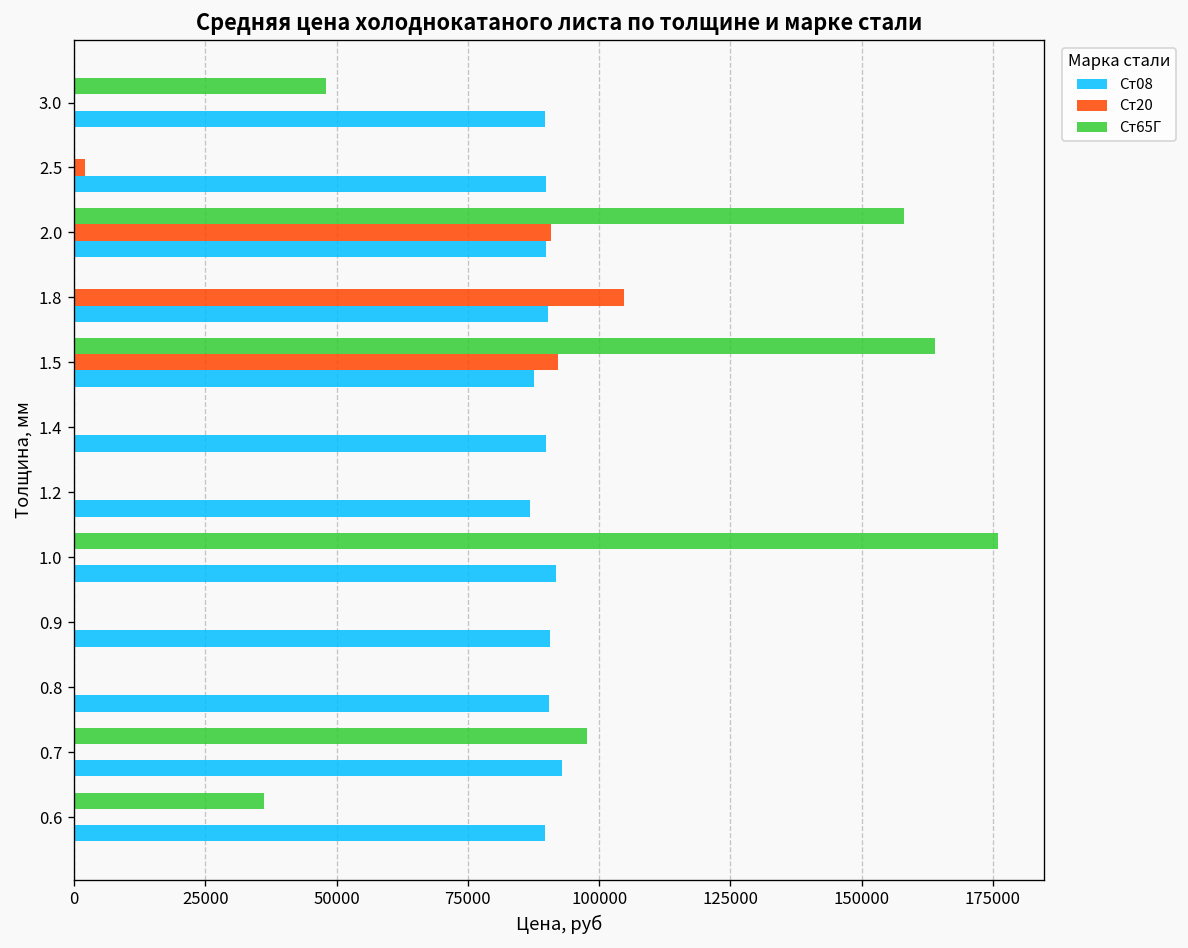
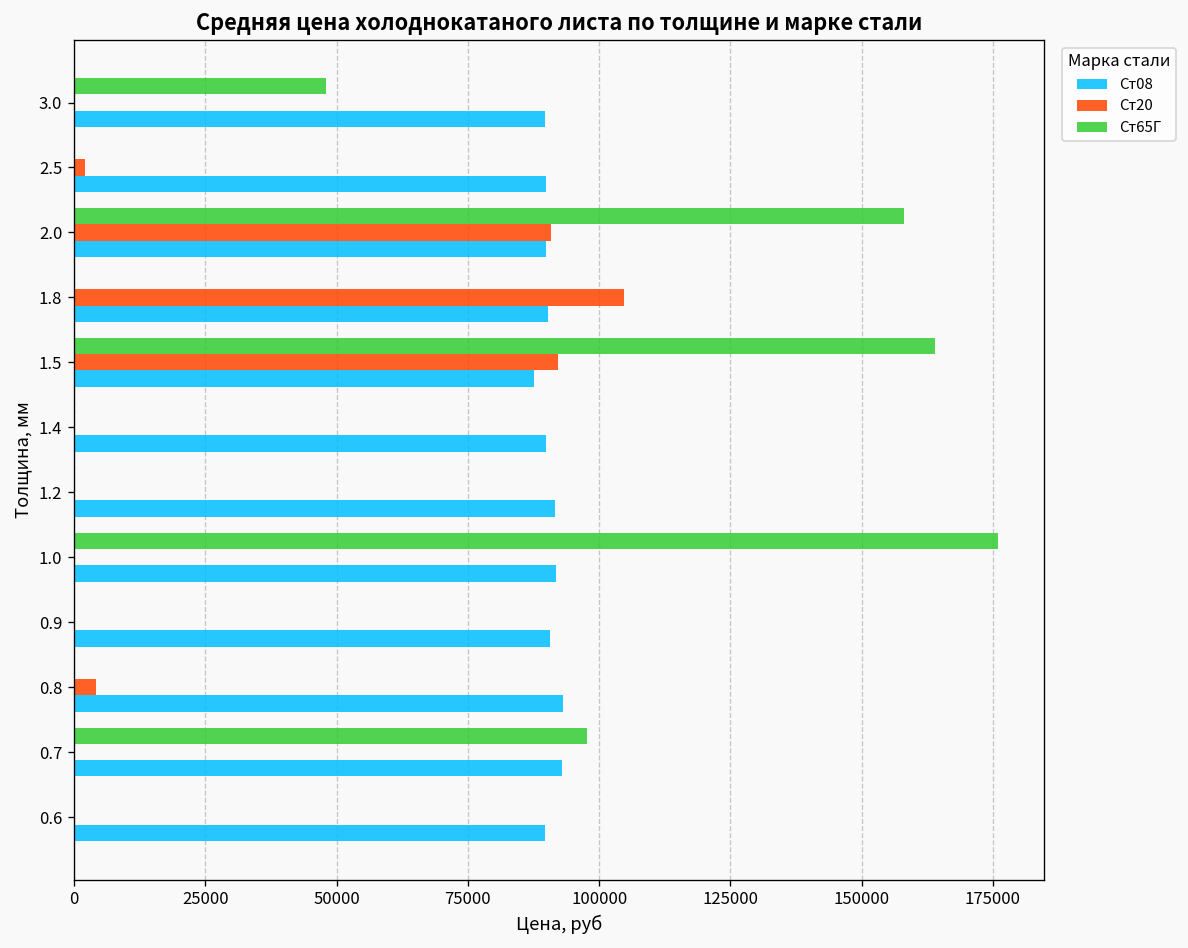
  {
    "Ст08": {
      "3.0": 90000,
      "2.5": 90000,
      "2.0": 90000,
      "1.8": 90000,
      "1.5": 88000,
      "1.4": 90000,
-     "1.2": 87000,
+     "1.2": 92000,
      "1.0": 92000,
      "0.9": 91000,
-     "0.8": 91000,
+     "0.8": 93000,
      "0.7": 93000,
      "0.6": 90000
    },
    "Ст20": {
      "3.0": 0,
      "2.5": 2000,
      "2.0": 91000,
      "1.8": 105000,
      "1.5": 92000,
      "1.4": 0,
      "1.2": 0,
      "1.0": 0,
      "0.9": 0,
-     "0.8": 0,
+     "0.8": 4000,
      "0.7": 0,
      "0.6": 0
    },
    "Ст65Г": {
      "3.0": 48000,
      "2.5": 0,
      "2.0": 158000,
      "1.8": 0,
      "1.5": 164000,
      "1.4": 0,
      "1.2": 0,
      "1.0": 176000,
      "0.9": 0,
      "0.8": 0,
      "0.7": 98000,
-     "0.6": 36000
+     "0.6": 0
    }
  }
